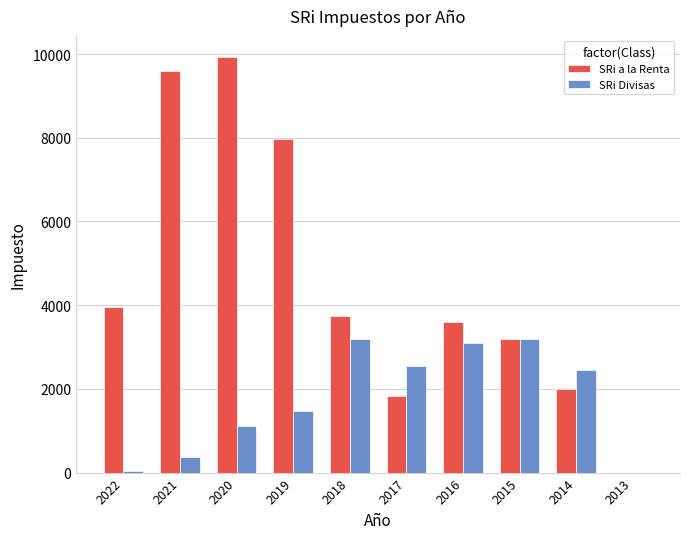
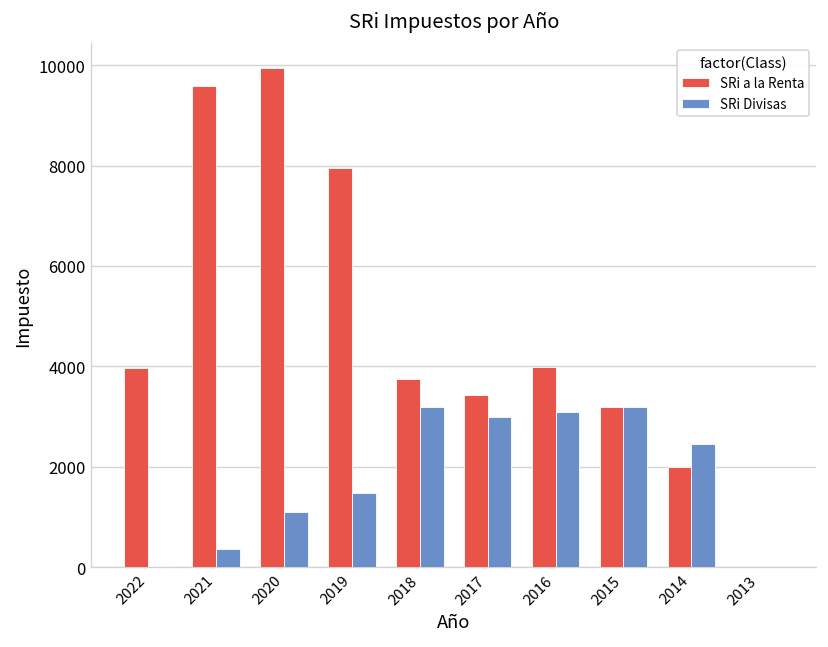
  {
    "SRi a la Renta": {
      "2022": 4000,
      "2021": 9600,
      "2020": 9900,
      "2019": 8000,
      "2018": 3700,
-     "2017": 1800,
-     "2016": 3600,
+     "2017": 3400,
+     "2016": 4000,
      "2015": 3200,
      "2014": 2000,
      "2013": 0
    },
    "SRi Divisas": {
      "2021": 400,
      "2020": 1100,
      "2019": 1500,
      "2018": 3200,
-     "2017": 2600,
+     "2017": 3000,
      "2016": 3100,
      "2015": 3200,
      "2014": 2500,
      "2013": 0
    }
  }
